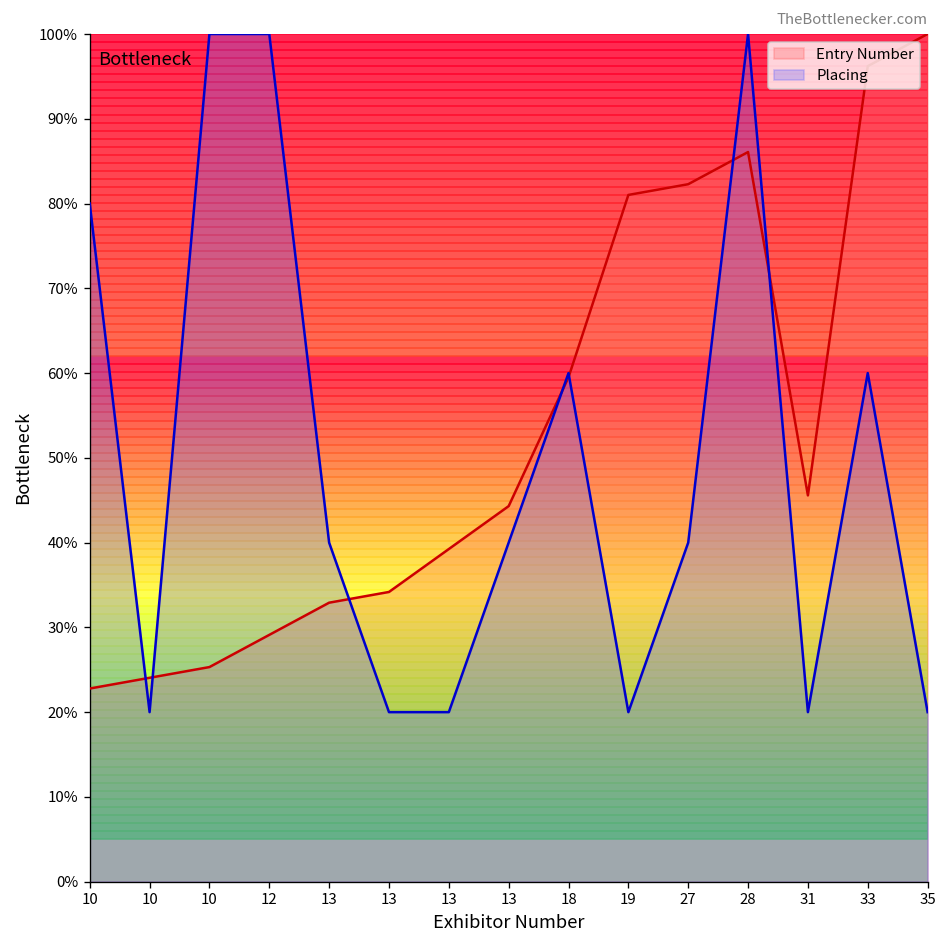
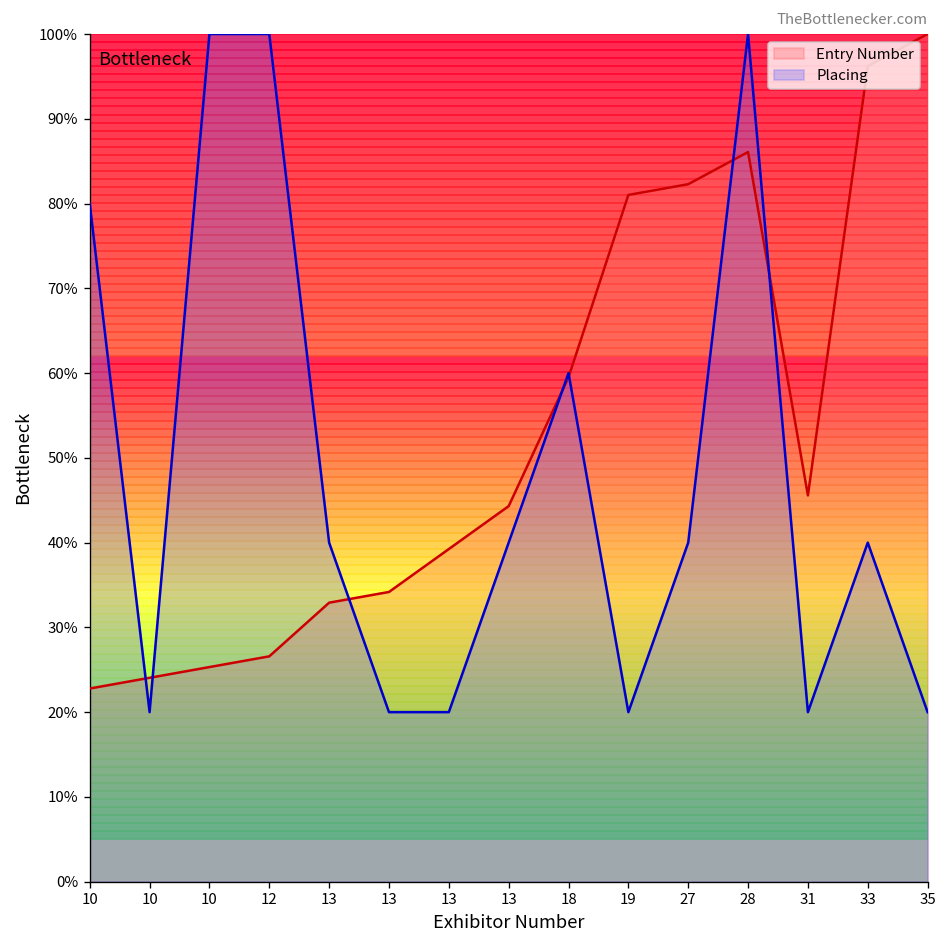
  {
    "Entry Number": {
-     "12": "29%",
+     "12": "27%",
      "18": "59%",
      "19": "81%",
      "27": "82%",
      "28": "86%",
      "31": "46%",
      "35": "100%"
    },
    "Placing": {
      "12": "100%",
      "18": "60%",
      "19": "20%",
      "27": "40%",
      "28": "100%",
      "31": "20%",
-     "33": "60%",
+     "33": "40%",
      "35": "20%"
    }
  }
